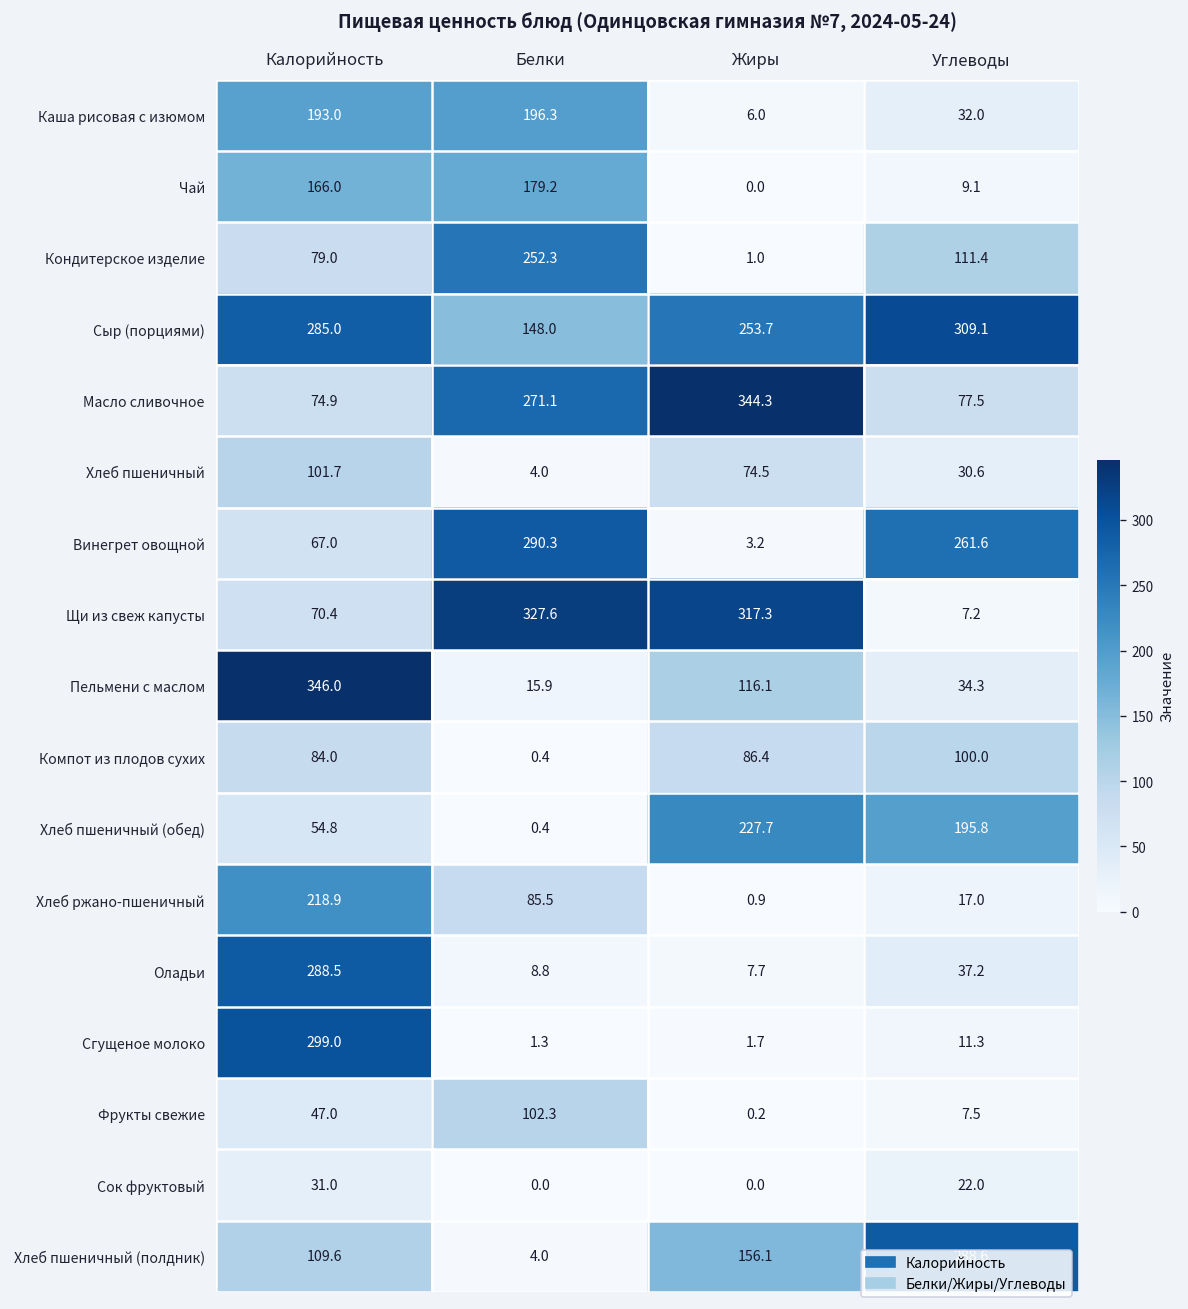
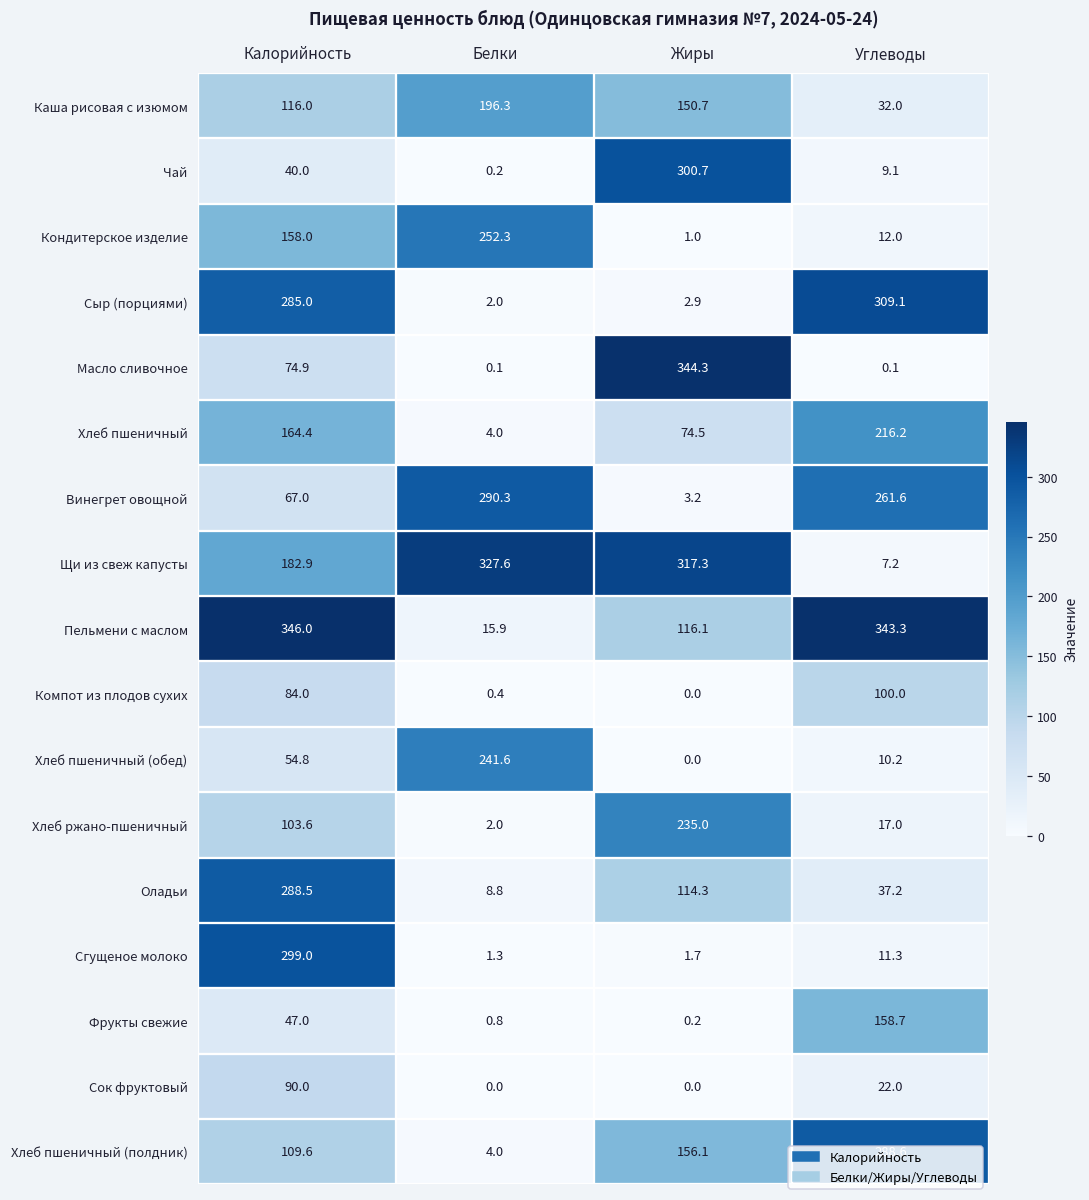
  {
    "Каша рисовая с изюмом": {
-     "Калорийность": 193.0,
+     "Калорийность": 116.0,
      "Белки": 196.3,
-     "Жиры": 6.0,
+     "Жиры": 150.7,
      "Углеводы": 32.0
    },
    "Чай": {
-     "Калорийность": 166.0,
-     "Белки": 179.2,
-     "Жиры": 0.0,
+     "Калорийность": 40.0,
+     "Белки": 0.2,
+     "Жиры": 300.7,
      "Углеводы": 9.1
    },
    "Кондитерское изделие": {
-     "Калорийность": 79.0,
+     "Калорийность": 158.0,
      "Белки": 252.3,
      "Жиры": 1.0,
-     "Углеводы": 111.4
+     "Углеводы": 12.0
    },
    "Сыр (порциями)": {
      "Калорийность": 285.0,
-     "Белки": 148.0,
-     "Жиры": 253.7,
+     "Белки": 2.0,
+     "Жиры": 2.9,
      "Углеводы": 309.1
    },
    "Масло сливочное": {
      "Калорийность": 74.9,
-     "Белки": 271.1,
+     "Белки": 0.1,
      "Жиры": 344.3,
-     "Углеводы": 77.5
+     "Углеводы": 0.1
    },
    "Хлеб пшеничный": {
-     "Калорийность": 101.7,
+     "Калорийность": 164.4,
      "Белки": 4.0,
      "Жиры": 74.5,
-     "Углеводы": 30.6
+     "Углеводы": 216.2
    },
    "Винегрет овощной": {
      "Калорийность": 67.0,
      "Белки": 290.3,
      "Жиры": 3.2,
      "Углеводы": 261.6
    },
    "Щи из свеж капусты": {
-     "Калорийность": 70.4,
+     "Калорийность": 182.9,
      "Белки": 327.6,
      "Жиры": 317.3,
      "Углеводы": 7.2
    },
    "Пельмени с маслом": {
      "Калорийность": 346.0,
      "Белки": 15.9,
      "Жиры": 116.1,
-     "Углеводы": 34.3
+     "Углеводы": 343.3
    },
    "Компот из плодов сухих": {
      "Калорийность": 84.0,
      "Белки": 0.4,
-     "Жиры": 86.4,
+     "Жиры": 0.0,
      "Углеводы": 100.0
    },
    "Хлеб пшеничный (обед)": {
      "Калорийность": 54.8,
-     "Белки": 0.4,
-     "Жиры": 227.7,
-     "Углеводы": 195.8
+     "Белки": 241.6,
+     "Жиры": 0.0,
+     "Углеводы": 10.2
    },
    "Хлеб ржано-пшеничный": {
-     "Калорийность": 218.9,
-     "Белки": 85.5,
-     "Жиры": 0.9,
+     "Калорийность": 103.6,
+     "Белки": 2.0,
+     "Жиры": 235.0,
      "Углеводы": 17.0
    },
    "Оладьи": {
      "Калорийность": 288.5,
      "Белки": 8.8,
-     "Жиры": 7.7,
+     "Жиры": 114.3,
      "Углеводы": 37.2
    },
    "Сгущеное молоко": {
      "Калорийность": 299.0,
      "Белки": 1.3,
      "Жиры": 1.7,
      "Углеводы": 11.3
    },
    "Фрукты свежие": {
      "Калорийность": 47.0,
-     "Белки": 102.3,
+     "Белки": 0.8,
      "Жиры": 0.2,
-     "Углеводы": 7.5
+     "Углеводы": 158.7
    },
    "Сок фруктовый": {
-     "Калорийность": 31.0,
+     "Калорийность": 90.0,
      "Белки": 0.0,
      "Жиры": 0.0,
      "Углеводы": 22.0
    },
    "Хлеб пшеничный (полдник)": {
      "Калорийность": 109.6,
      "Белки": 4.0,
      "Жиры": 156.1
    }
  }
